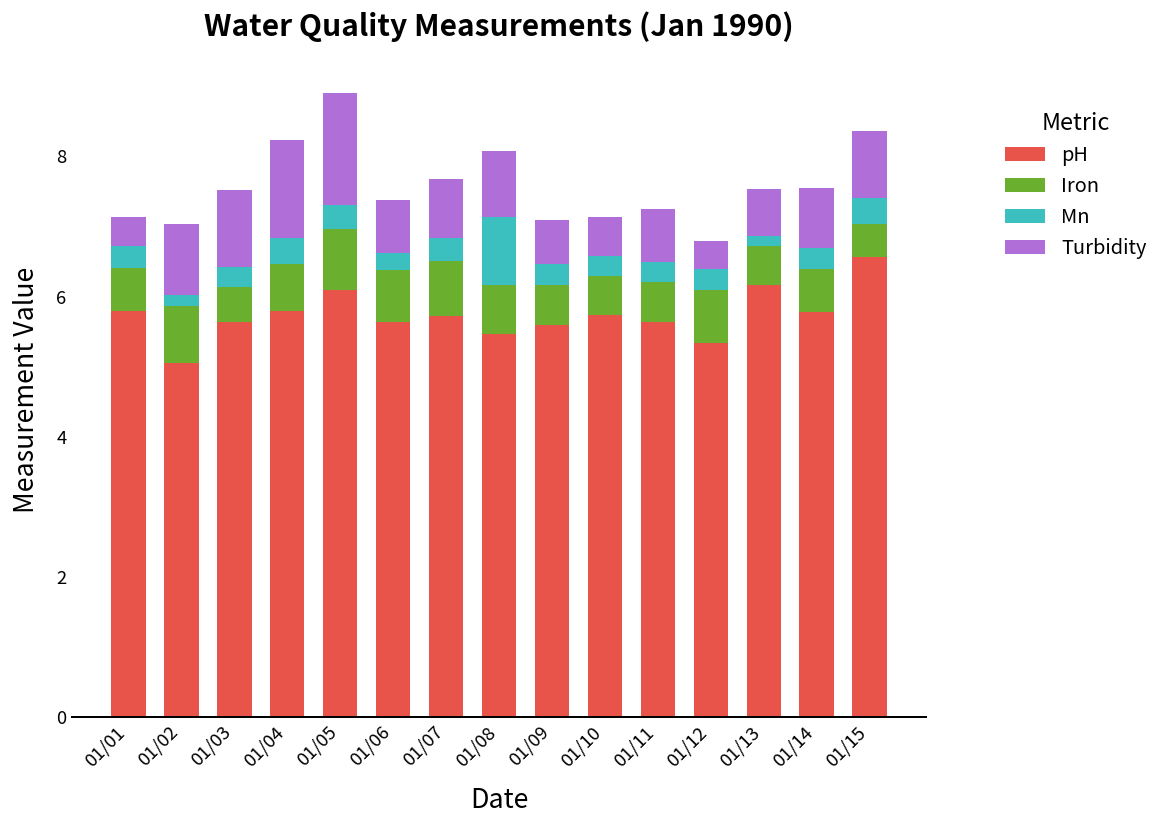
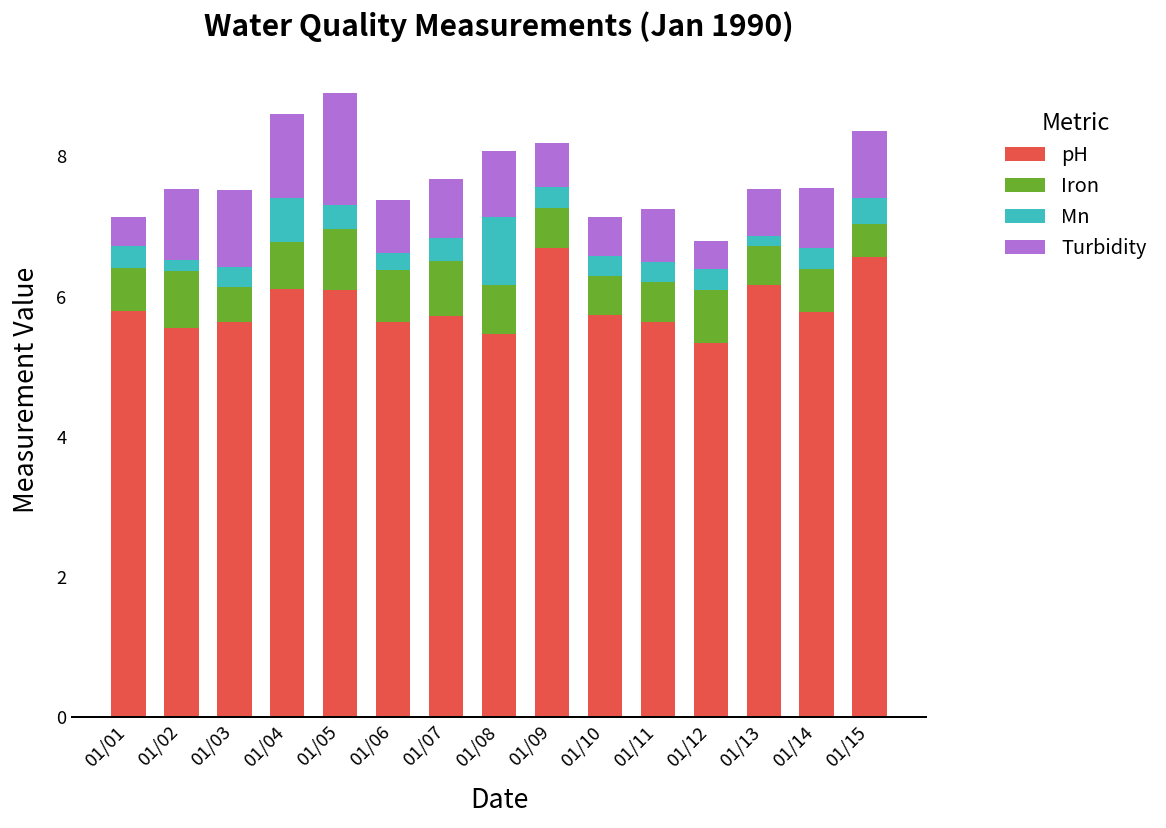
  {
    "pH": {
      "01/01": 5.8,
-     "01/02": 5.1,
+     "01/02": 5.6,
      "01/03": 5.6,
-     "01/04": 5.8,
+     "01/04": 6.1,
      "01/05": 6.1,
      "01/06": 5.6,
      "01/07": 5.7,
      "01/08": 5.5,
-     "01/09": 5.6,
+     "01/09": 6.7,
      "01/10": 5.7,
      "01/11": 5.6,
      "01/12": 5.3,
      "01/13": 6.2,
      "01/14": 5.8,
      "01/15": 6.6
    },
    "Iron": {
      "01/01": 0.6,
      "01/02": 0.8,
      "01/03": 0.5,
      "01/04": 0.7,
      "01/05": 0.9,
      "01/06": 0.7,
      "01/07": 0.8,
      "01/08": 0.7,
      "01/09": 0.6,
      "01/10": 0.6,
      "01/11": 0.6,
      "01/12": 0.8,
      "01/13": 0.5,
      "01/14": 0.6,
      "01/15": 0.5
    },
    "Mn": {
      "01/01": 0.3,
      "01/02": 0.2,
      "01/03": 0.3,
-     "01/04": 0.4,
+     "01/04": 0.6,
      "01/05": 0.3,
      "01/06": 0.3,
      "01/07": 0.3,
      "01/08": 1.0,
      "01/09": 0.3,
      "01/10": 0.3,
      "01/11": 0.3,
      "01/12": 0.3,
      "01/13": 0.2,
      "01/14": 0.3,
      "01/15": 0.4
    },
    "Turbidity": {
      "01/01": 0.4,
      "01/02": 1.0,
      "01/03": 1.1,
-     "01/04": 1.4,
+     "01/04": 1.2,
      "01/05": 1.6,
      "01/06": 0.8,
      "01/07": 0.8,
      "01/08": 1.0,
      "01/09": 0.6,
      "01/10": 0.6,
      "01/11": 0.8,
      "01/12": 0.4,
      "01/13": 0.7,
      "01/14": 0.8,
      "01/15": 1.0
    }
  }
